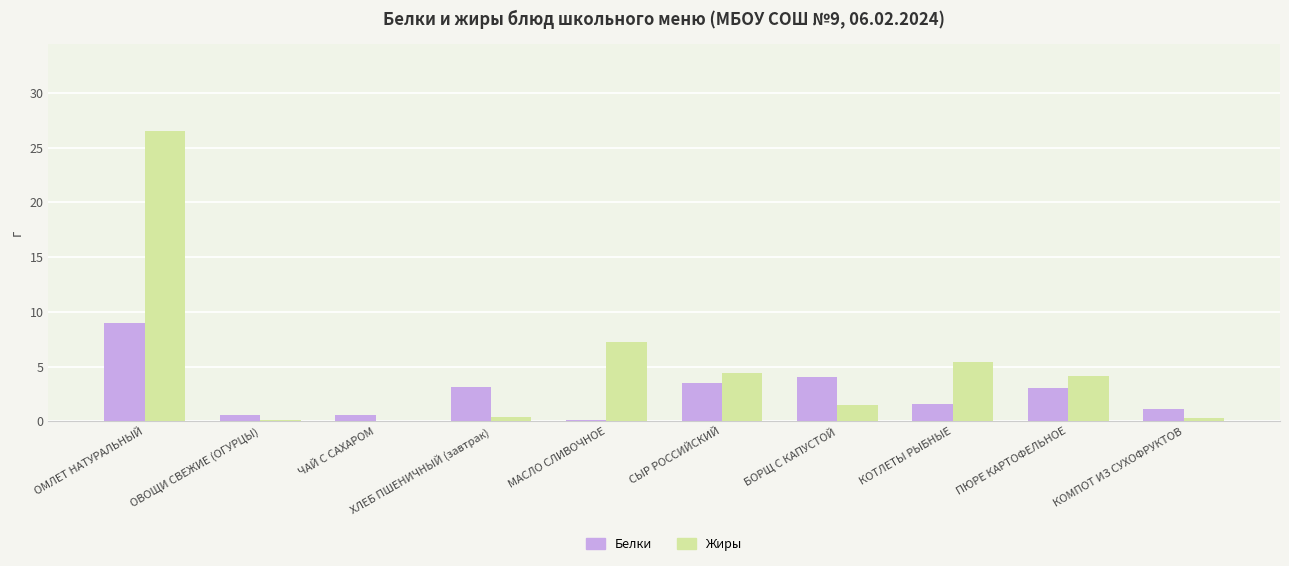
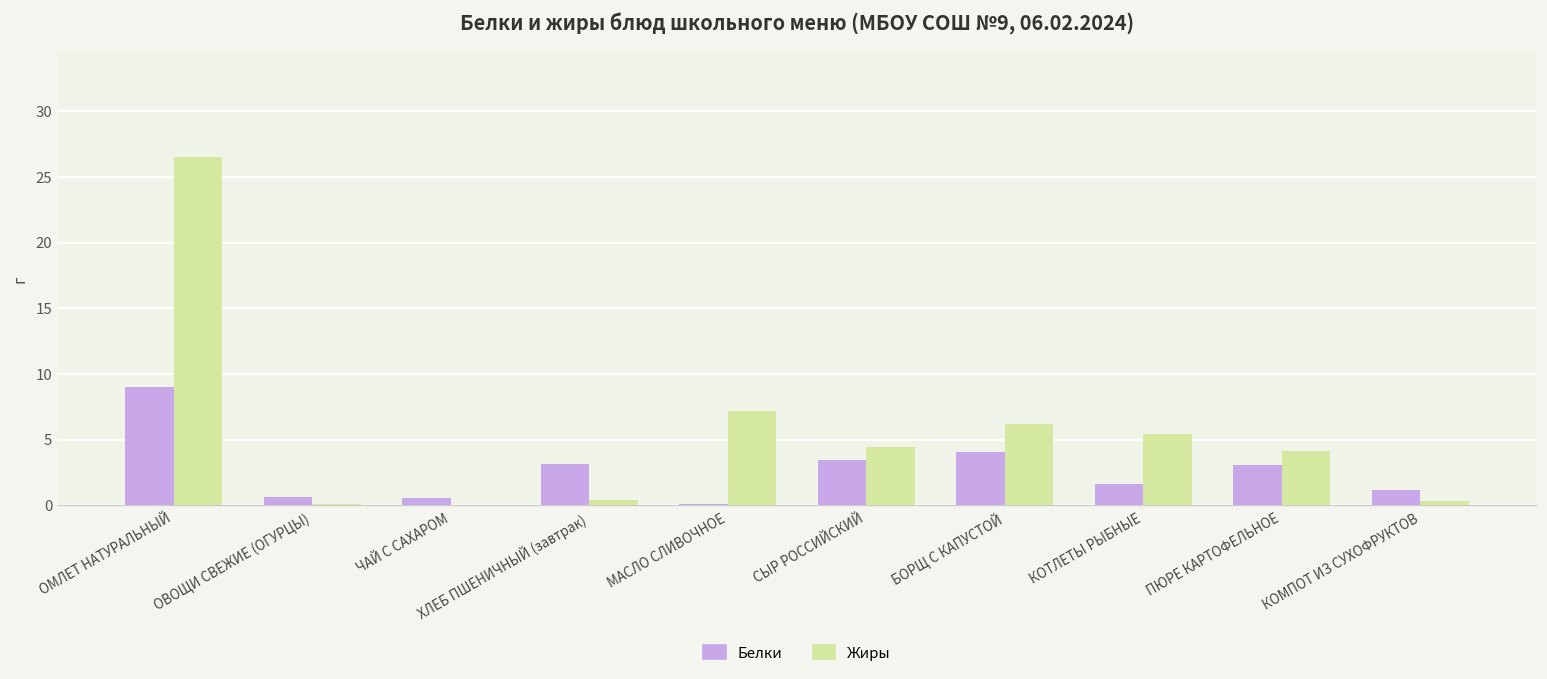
  {
    "Белки": {
      "ОМЛЕТ НАТУРАЛЬНЫЙ": 9.0,
      "ОВОЩИ СВЕЖИЕ (ОГУРЦЫ)": 0.6,
      "ЧАЙ С САХАРОМ": 0.5,
      "ХЛЕБ ПШЕНИЧНЫЙ (завтрак)": 3.2,
      "СЫР РОССИЙСКИЙ": 3.5,
      "БОРЩ С КАПУСТОЙ": 4.0,
      "КОТЛЕТЫ РЫБНЫЕ": 1.6,
      "ПЮРЕ КАРТОФЕЛЬНОЕ": 3.1,
      "КОМПОТ ИЗ СУХОФРУКТОВ": 1.2
    },
    "Жиры": {
      "ОМЛЕТ НАТУРАЛЬНЫЙ": 26.5,
      "ЧАЙ С САХАРОМ": 0.0,
      "ХЛЕБ ПШЕНИЧНЫЙ (завтрак)": 0.4,
      "МАСЛО СЛИВОЧНОЕ": 7.2,
      "СЫР РОССИЙСКИЙ": 4.4,
-     "БОРЩ С КАПУСТОЙ": 1.5,
+     "БОРЩ С КАПУСТОЙ": 6.2,
      "КОТЛЕТЫ РЫБНЫЕ": 5.4,
      "ПЮРЕ КАРТОФЕЛЬНОЕ": 4.2,
      "КОМПОТ ИЗ СУХОФРУКТОВ": 0.3
    }
  }
